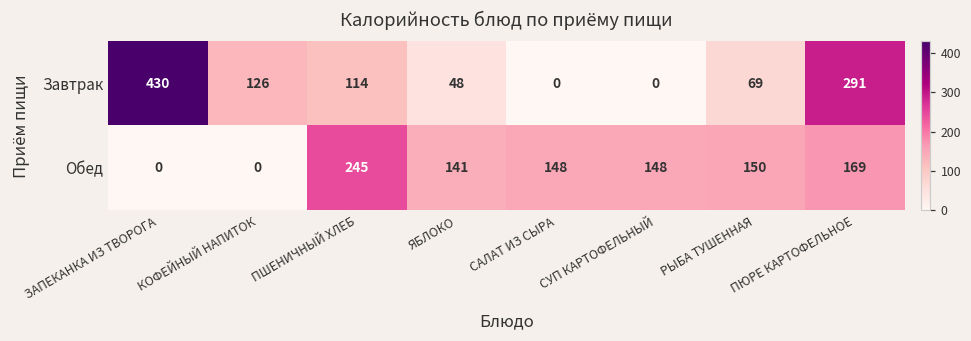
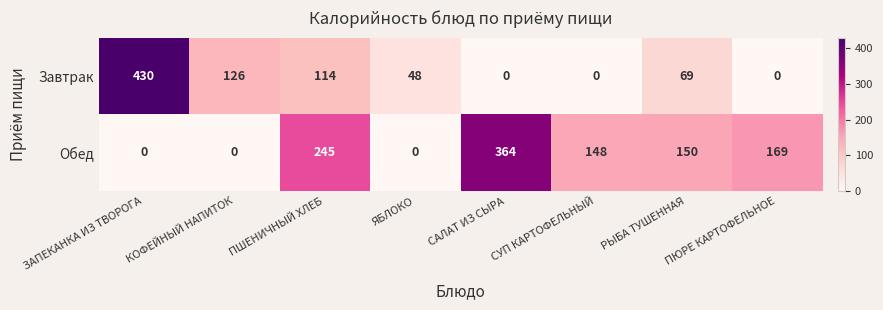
  {
    "Завтрак": {
      "ЗАПЕКАНКА ИЗ ТВОРОГА": 430,
      "КОФЕЙНЫЙ НАПИТОК": 126,
      "ПШЕНИЧНЫЙ ХЛЕБ": 114,
      "ЯБЛОКО": 48,
      "САЛАТ ИЗ СЫРА": 0,
      "СУП КАРТОФЕЛЬНЫЙ": 0,
      "РЫБА ТУШЕННАЯ": 69,
-     "ПЮРЕ КАРТОФЕЛЬНОЕ": 291
+     "ПЮРЕ КАРТОФЕЛЬНОЕ": 0
    },
    "Обед": {
      "ЗАПЕКАНКА ИЗ ТВОРОГА": 0,
      "КОФЕЙНЫЙ НАПИТОК": 0,
      "ПШЕНИЧНЫЙ ХЛЕБ": 245,
-     "ЯБЛОКО": 141,
-     "САЛАТ ИЗ СЫРА": 148,
+     "ЯБЛОКО": 0,
+     "САЛАТ ИЗ СЫРА": 364,
      "СУП КАРТОФЕЛЬНЫЙ": 148,
      "РЫБА ТУШЕННАЯ": 150,
      "ПЮРЕ КАРТОФЕЛЬНОЕ": 169
    }
  }
